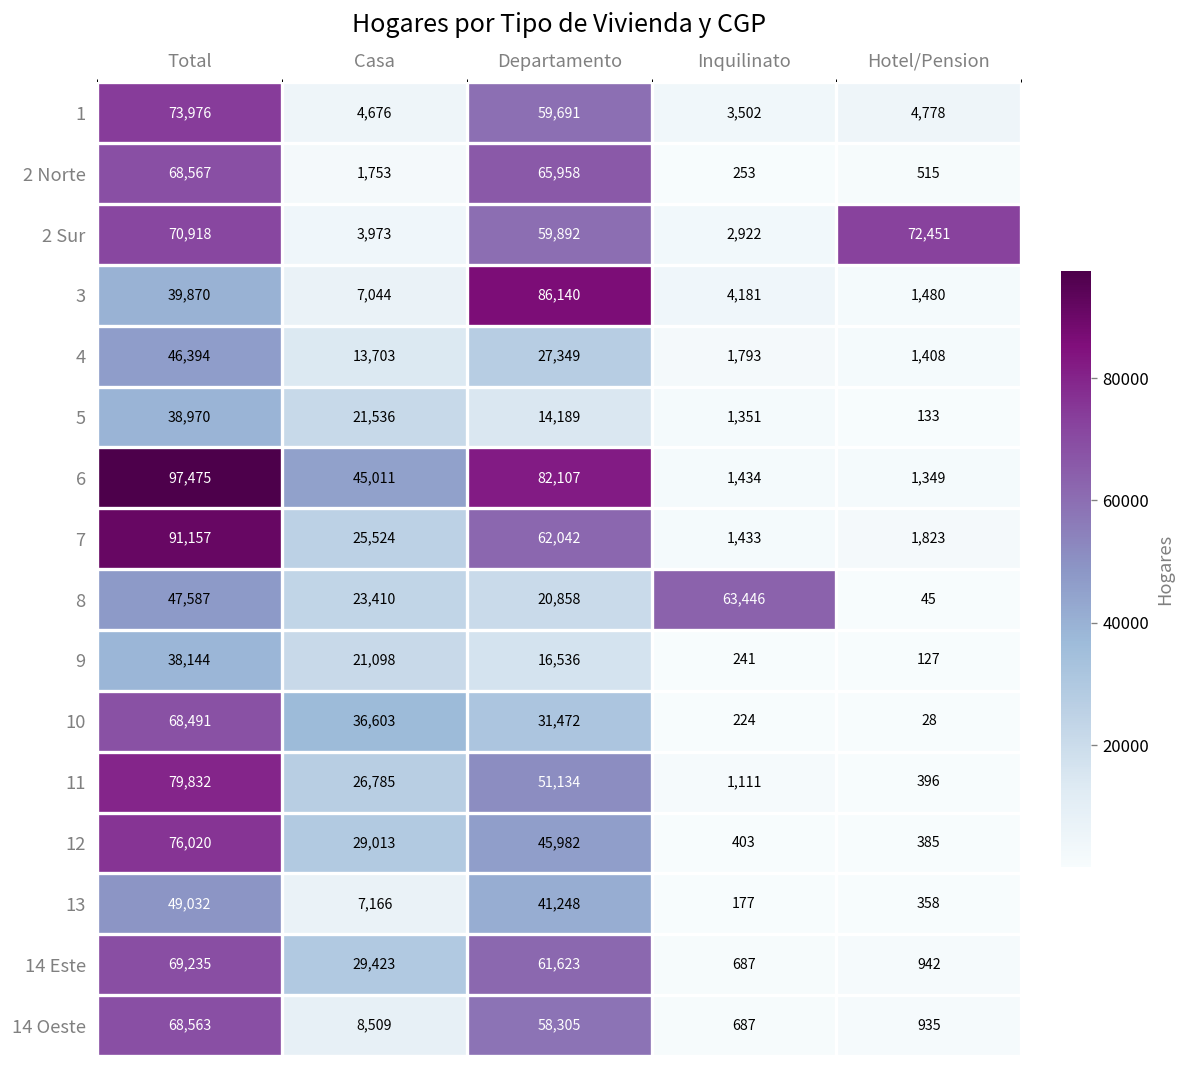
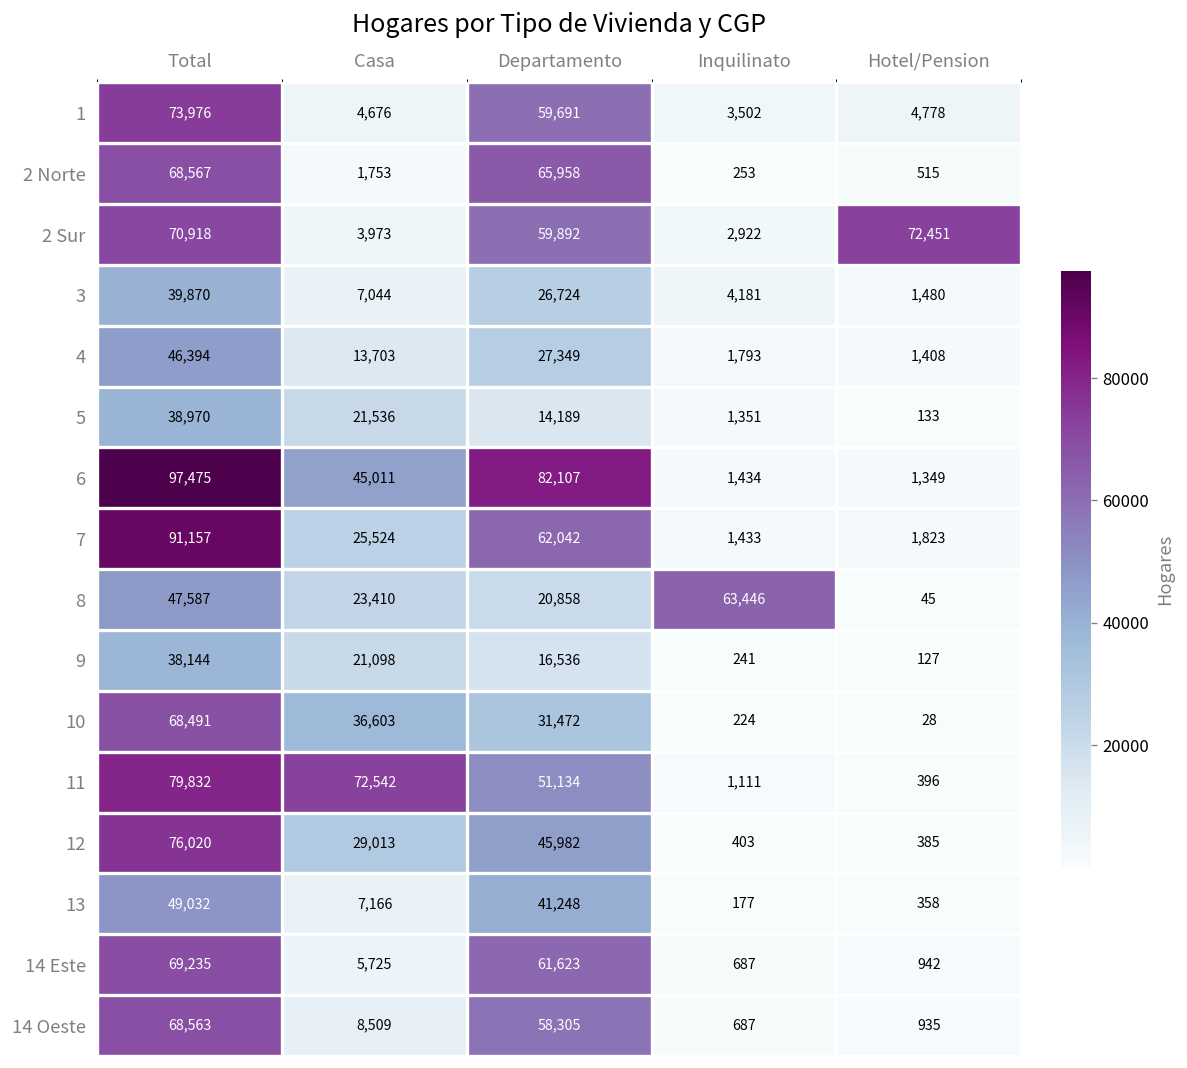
  {
    "1": {
      "Total": "73,976",
      "Casa": "4,676",
      "Departamento": "59,691",
      "Inquilinato": "3,502",
      "Hotel/Pension": "4,778"
    },
    "2 Norte": {
      "Total": "68,567",
      "Casa": "1,753",
      "Departamento": "65,958",
      "Inquilinato": "253",
      "Hotel/Pension": "515"
    },
    "2 Sur": {
      "Total": "70,918",
      "Casa": "3,973",
      "Departamento": "59,892",
      "Inquilinato": "2,922",
      "Hotel/Pension": "72,451"
    },
    "3": {
      "Total": "39,870",
      "Casa": "7,044",
-     "Departamento": "86,140",
+     "Departamento": "26,724",
      "Inquilinato": "4,181",
      "Hotel/Pension": "1,480"
    },
    "4": {
      "Total": "46,394",
      "Casa": "13,703",
      "Departamento": "27,349",
      "Inquilinato": "1,793",
      "Hotel/Pension": "1,408"
    },
    "5": {
      "Total": "38,970",
      "Casa": "21,536",
      "Departamento": "14,189",
      "Inquilinato": "1,351",
      "Hotel/Pension": "133"
    },
    "6": {
      "Total": "97,475",
      "Casa": "45,011",
      "Departamento": "82,107",
      "Inquilinato": "1,434",
      "Hotel/Pension": "1,349"
    },
    "7": {
      "Total": "91,157",
      "Casa": "25,524",
      "Departamento": "62,042",
      "Inquilinato": "1,433",
      "Hotel/Pension": "1,823"
    },
    "8": {
      "Total": "47,587",
      "Casa": "23,410",
      "Departamento": "20,858",
      "Inquilinato": "63,446",
      "Hotel/Pension": "45"
    },
    "9": {
      "Total": "38,144",
      "Casa": "21,098",
      "Departamento": "16,536",
      "Inquilinato": "241",
      "Hotel/Pension": "127"
    },
    "10": {
      "Total": "68,491",
      "Casa": "36,603",
      "Departamento": "31,472",
      "Inquilinato": "224",
      "Hotel/Pension": "28"
    },
    "11": {
      "Total": "79,832",
-     "Casa": "26,785",
+     "Casa": "72,542",
      "Departamento": "51,134",
      "Inquilinato": "1,111",
      "Hotel/Pension": "396"
    },
    "12": {
      "Total": "76,020",
      "Casa": "29,013",
      "Departamento": "45,982",
      "Inquilinato": "403",
      "Hotel/Pension": "385"
    },
    "13": {
      "Total": "49,032",
      "Casa": "7,166",
      "Departamento": "41,248",
      "Inquilinato": "177",
      "Hotel/Pension": "358"
    },
    "14 Este": {
      "Total": "69,235",
-     "Casa": "29,423",
+     "Casa": "5,725",
      "Departamento": "61,623",
      "Inquilinato": "687",
      "Hotel/Pension": "942"
    },
    "14 Oeste": {
      "Total": "68,563",
      "Casa": "8,509",
      "Departamento": "58,305",
      "Inquilinato": "687",
      "Hotel/Pension": "935"
    }
  }
